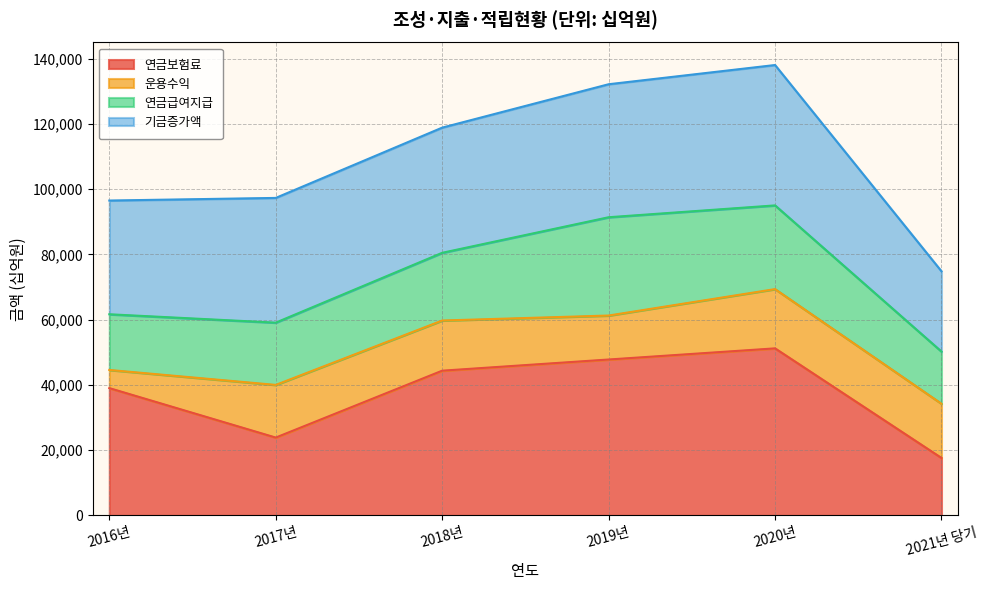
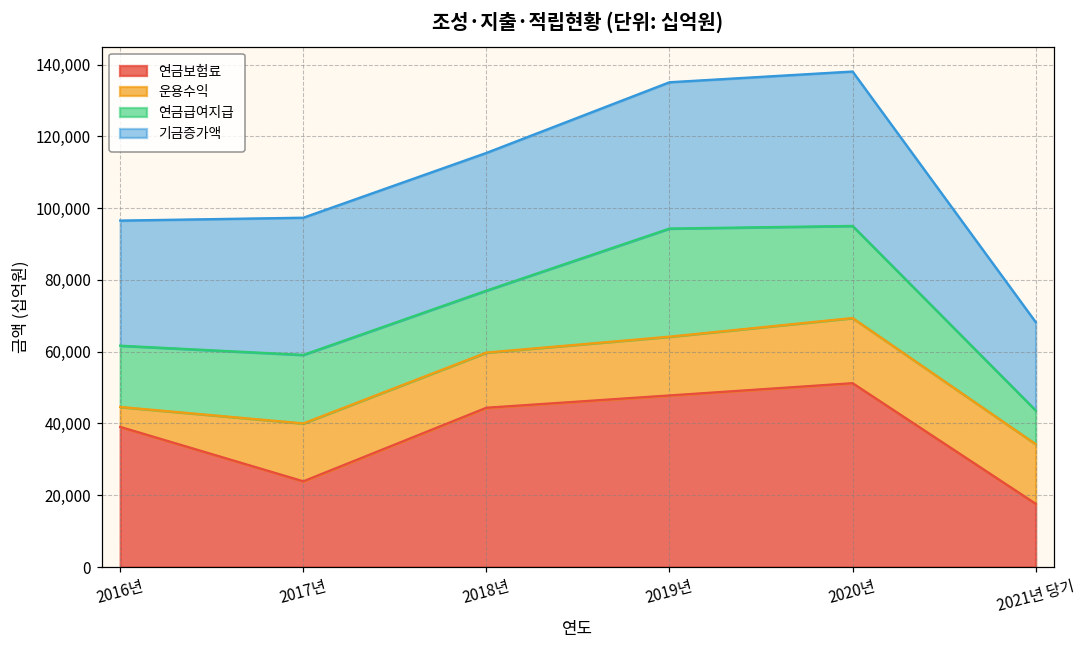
  {
    "연금보험료": {
      "2016년": "39,000",
      "2017년": "24,000",
      "2018년": "44,000",
      "2019년": "48,000",
      "2020년": "51,000",
      "2021년 당기": "18,000"
    },
    "운용수익": {
      "2016년": "6,000",
      "2017년": "16,000",
      "2018년": "15,000",
-     "2019년": "13,000",
+     "2019년": "16,000",
      "2020년": "18,000",
      "2021년 당기": "17,000"
    },
    "연금급여지급": {
      "2016년": "17,000",
      "2017년": "19,000",
-     "2018년": "21,000",
+     "2018년": "17,000",
      "2019년": "30,000",
      "2020년": "26,000",
-     "2021년 당기": "16,000"
+     "2021년 당기": "9,000"
    },
    "기금증가액": {
      "2016년": "35,000",
      "2017년": "38,000",
      "2018년": "38,000",
      "2019년": "41,000",
      "2020년": "43,000",
      "2021년 당기": "25,000"
    }
  }
